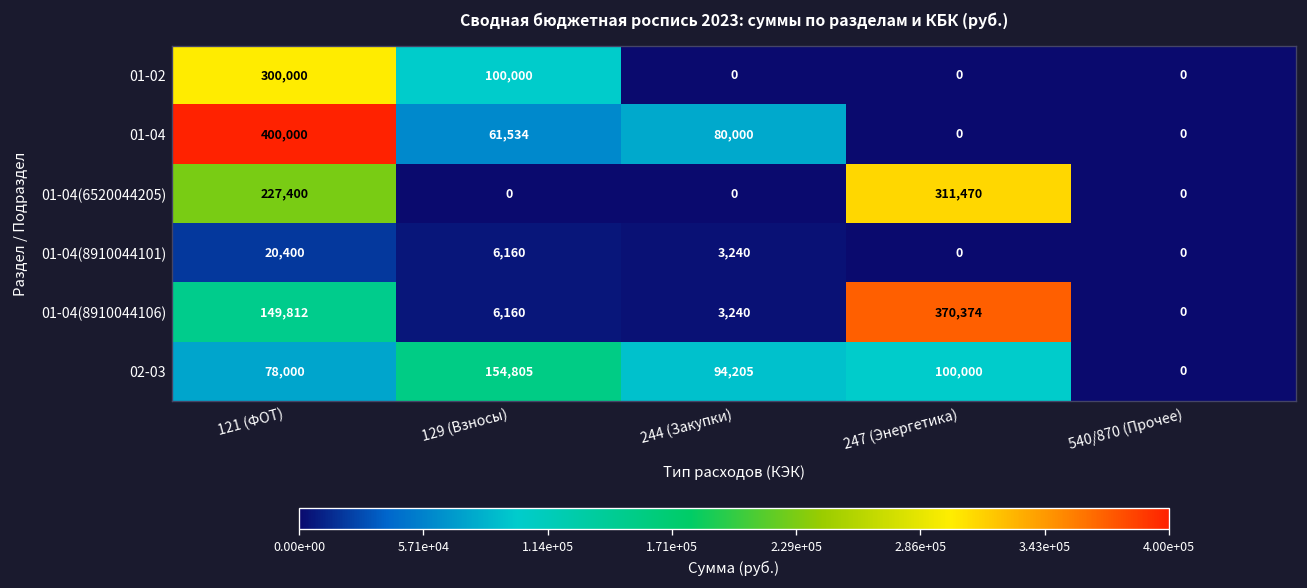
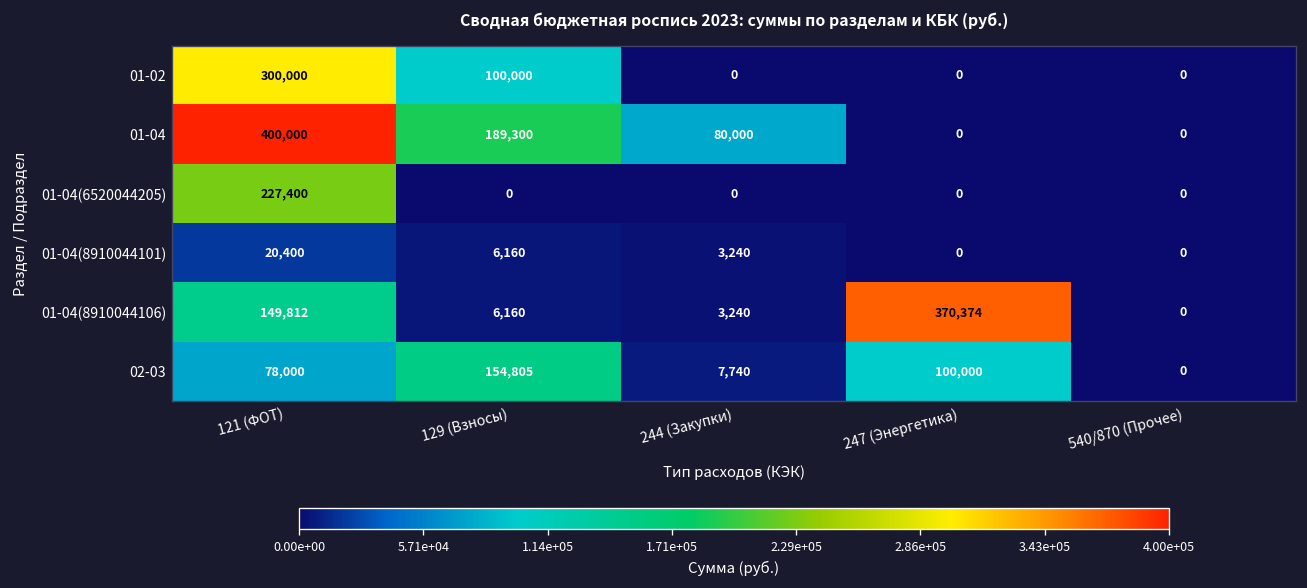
  {
    "01-02": {
      "121 (ФОТ)": "300,000",
      "129 (Взносы)": "100,000",
      "244 (Закупки)": "0",
      "247 (Энергетика)": "0",
      "540/870 (Прочее)": "0"
    },
    "01-04": {
      "121 (ФОТ)": "400,000",
-     "129 (Взносы)": "61,534",
+     "129 (Взносы)": "189,300",
      "244 (Закупки)": "80,000",
      "247 (Энергетика)": "0",
      "540/870 (Прочее)": "0"
    },
    "01-04(6520044205)": {
      "121 (ФОТ)": "227,400",
      "129 (Взносы)": "0",
      "244 (Закупки)": "0",
-     "247 (Энергетика)": "311,470",
+     "247 (Энергетика)": "0",
      "540/870 (Прочее)": "0"
    },
    "01-04(8910044101)": {
      "121 (ФОТ)": "20,400",
      "129 (Взносы)": "6,160",
      "244 (Закупки)": "3,240",
      "247 (Энергетика)": "0",
      "540/870 (Прочее)": "0"
    },
    "01-04(8910044106)": {
      "121 (ФОТ)": "149,812",
      "129 (Взносы)": "6,160",
      "244 (Закупки)": "3,240",
      "247 (Энергетика)": "370,374",
      "540/870 (Прочее)": "0"
    },
    "02-03": {
      "121 (ФОТ)": "78,000",
      "129 (Взносы)": "154,805",
-     "244 (Закупки)": "94,205",
+     "244 (Закупки)": "7,740",
      "247 (Энергетика)": "100,000",
      "540/870 (Прочее)": "0"
    }
  }
